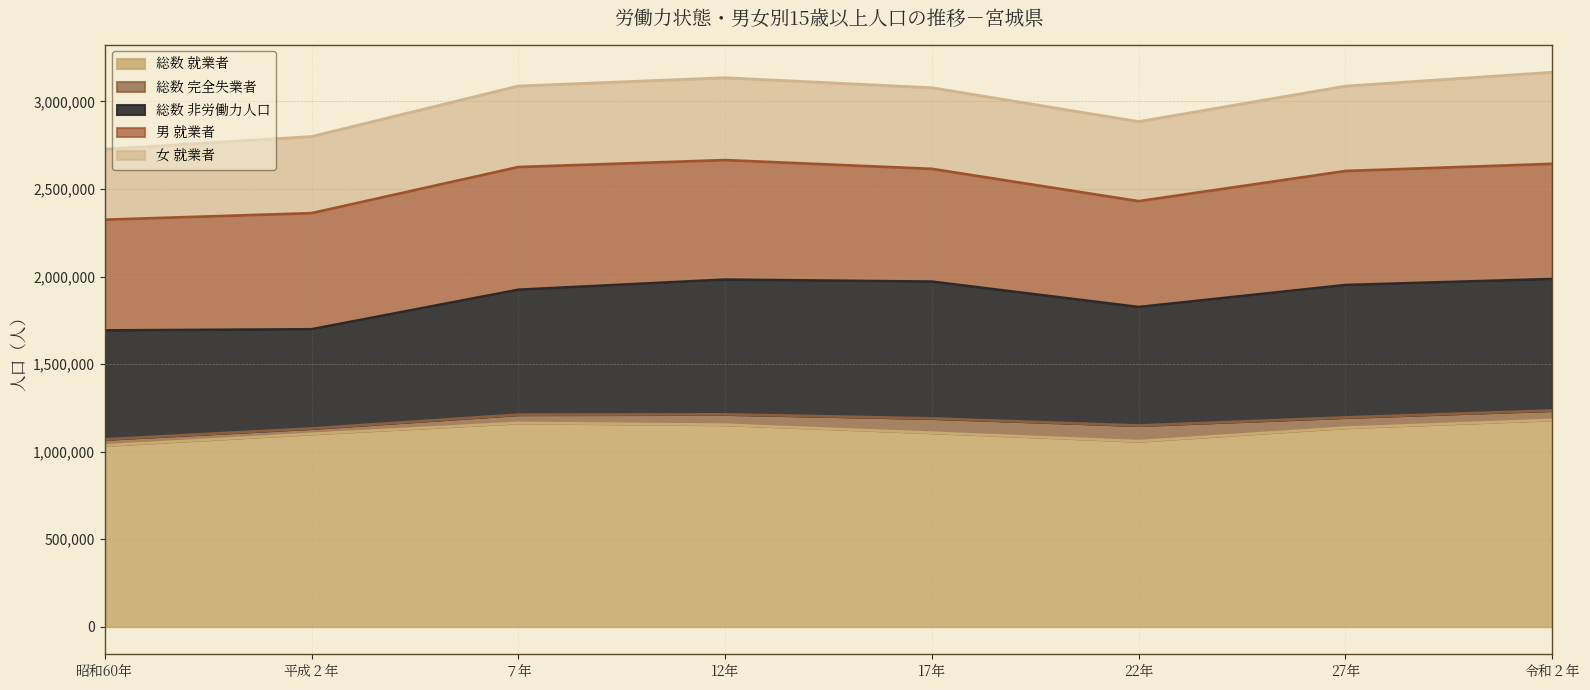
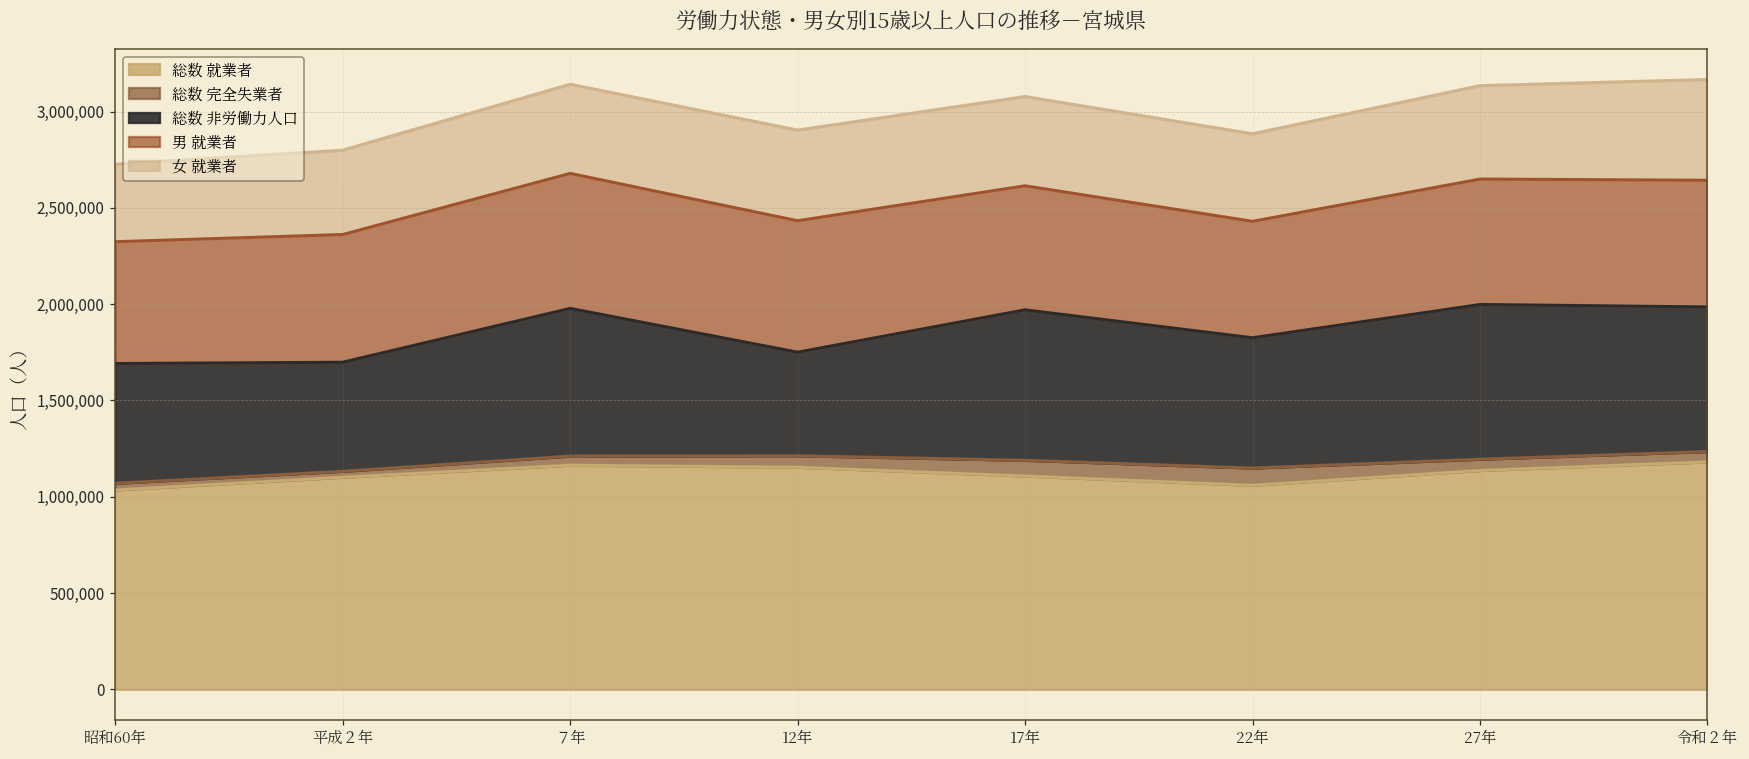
  {
    "総数 非労働力人口": {
      "昭和60年": "620,000",
      "平成２年": "570,000",
-     "７年": "710,000",
-     "12年": "770,000",
+     "７年": "770,000",
+     "12年": "540,000",
      "17年": "780,000",
      "22年": "680,000",
-     "27年": "760,000",
+     "27年": "800,000",
      "令和２年": "750,000"
    }
  }
